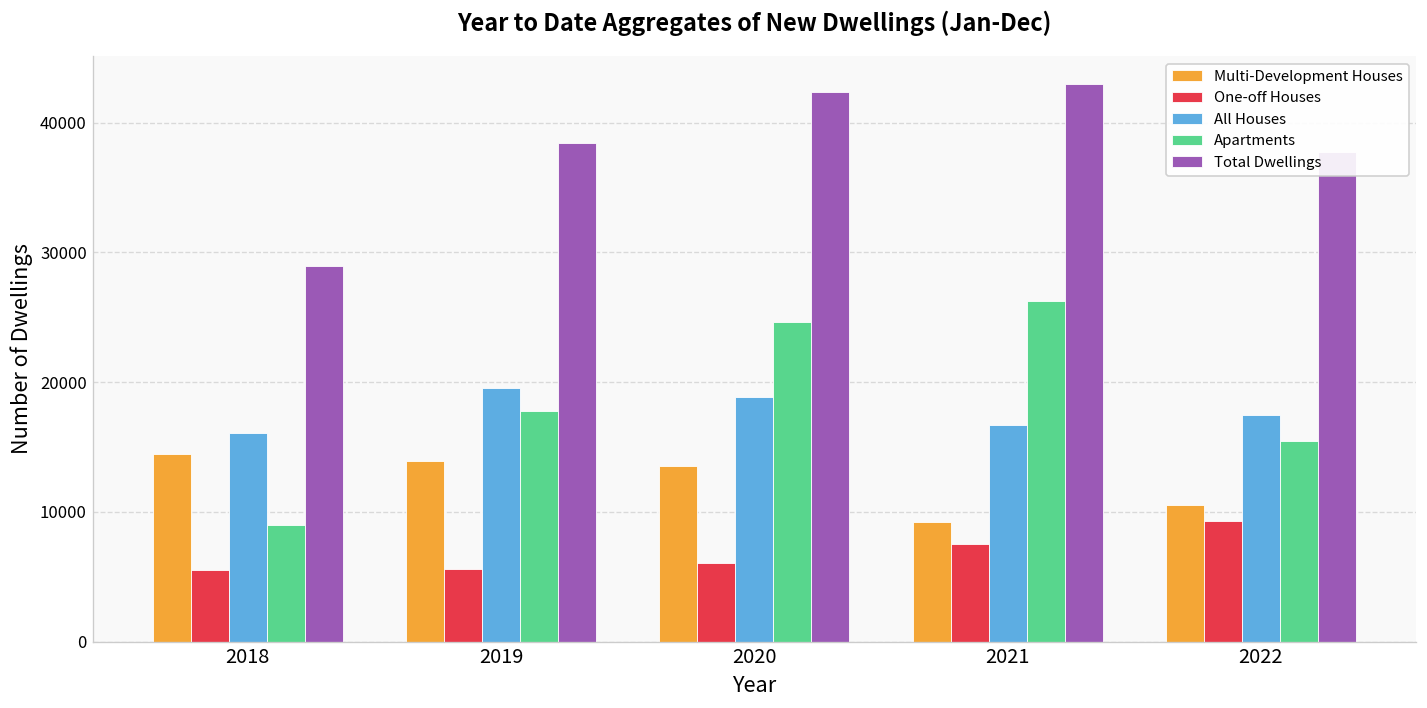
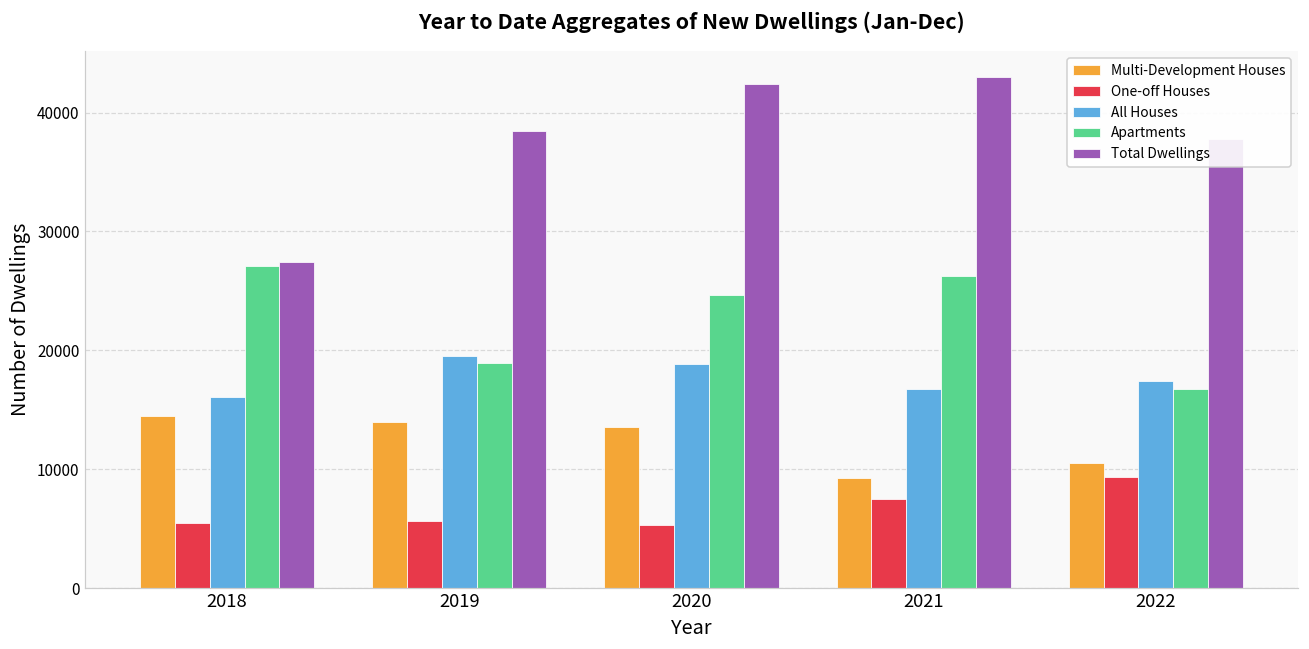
  {
    "Multi-Development Houses": {
      "2018": 14500,
      "2019": 13900,
      "2020": 13500,
      "2021": 9200,
      "2022": 10500
    },
    "One-off Houses": {
      "2018": 5500,
      "2019": 5600,
-     "2020": 6100,
+     "2020": 5300,
      "2021": 7500,
      "2022": 9300
    },
    "All Houses": {
      "2018": 16000,
      "2019": 19600,
      "2020": 18800,
      "2021": 16700,
      "2022": 17500
    },
    "Apartments": {
-     "2018": 9000,
-     "2019": 17800,
+     "2018": 27100,
+     "2019": 18900,
      "2020": 24700,
      "2021": 26300,
-     "2022": 15400
+     "2022": 16700
    },
    "Total Dwellings": {
-     "2018": 28900,
+     "2018": 27400,
      "2019": 38500,
      "2020": 42400,
      "2021": 43000
    }
  }
